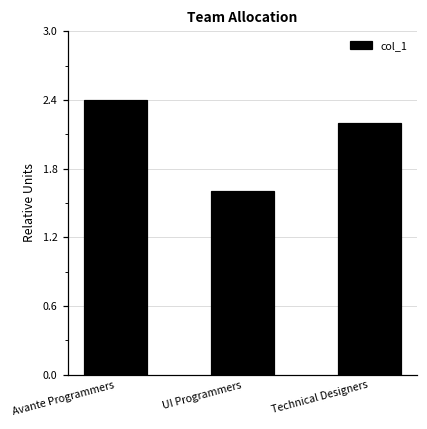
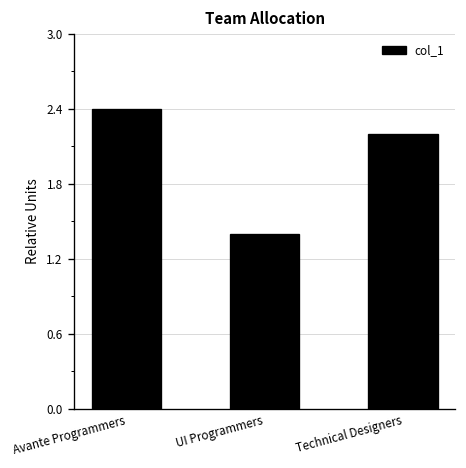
  {
    "Avante Programmers": 2.4,
-   "UI Programmers": 1.6,
+   "UI Programmers": 1.4,
    "Technical Designers": 2.2
  }
